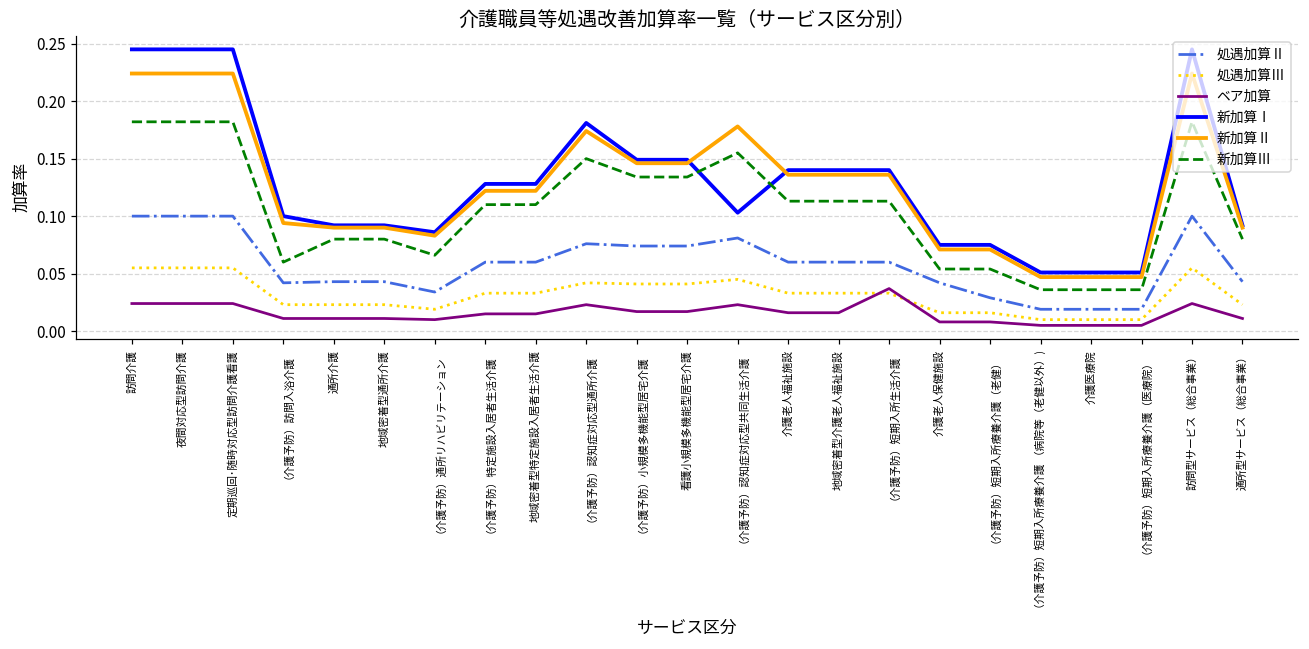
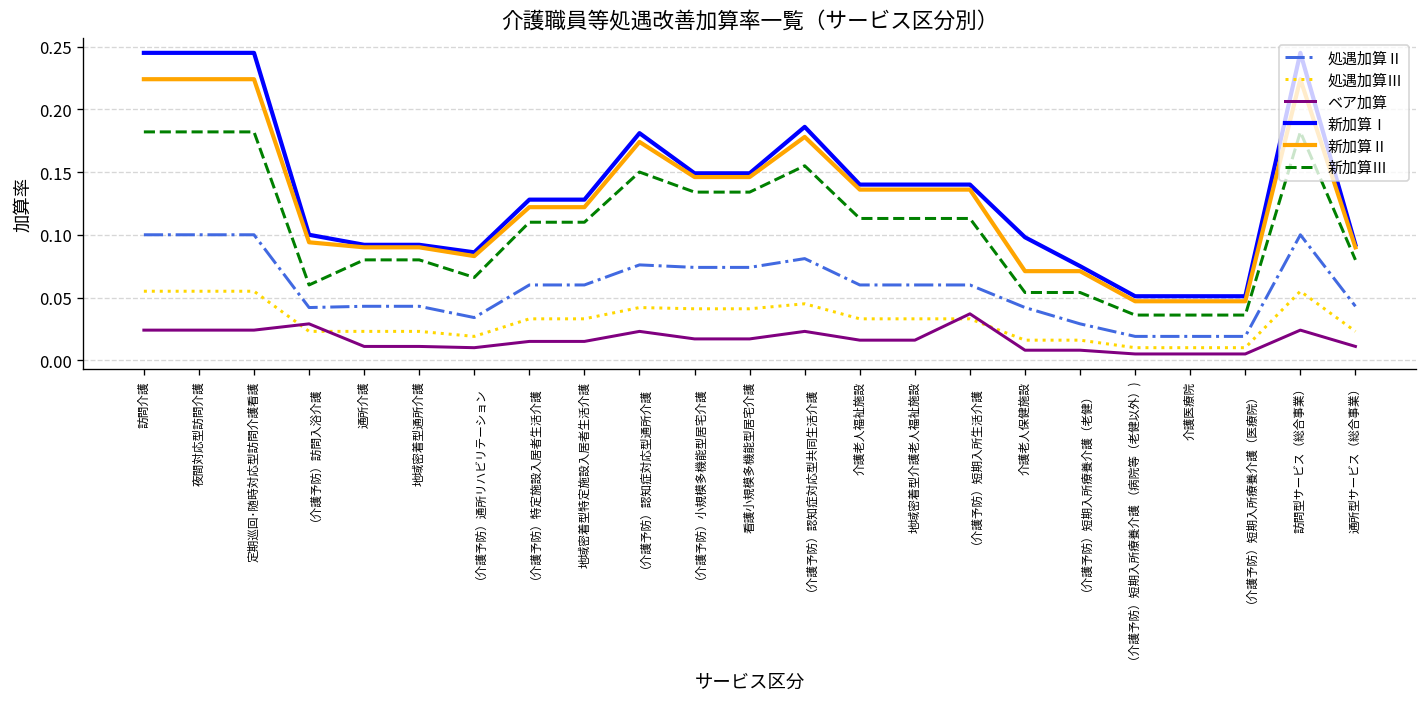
  {
    "処遇加算Ⅱ": {
      "訪問介護": 0.100,
      "夜間対応型訪問介護": 0.100,
      "定期巡回･随時対応型訪問介護看護": 0.100,
      "（介護予防）訪問入浴介護": 0.042,
      "通所介護": 0.043,
      "地域密着型通所介護": 0.043,
      "（介護予防）通所リハビリテーション": 0.034,
      "（介護予防）特定施設入居者生活介護": 0.060,
      "地域密着型特定施設入居者生活介護": 0.060,
      "（介護予防）認知症対応型通所介護": 0.076,
      "（介護予防）小規模多機能型居宅介護": 0.074,
      "看護小規模多機能型居宅介護": 0.074,
      "（介護予防）認知症対応型共同生活介護": 0.081,
      "介護老人福祉施設": 0.060,
      "地域密着型介護老人福祉施設": 0.060,
      "（介護予防）短期入所生活介護": 0.060,
      "介護老人保健施設": 0.042,
      "（介護予防）短期入所療養介護（老健）": 0.029,
      "（介護予防）短期入所療養介護 （病院等（老健以外）)": 0.019,
      "介護医療院": 0.019,
      "（介護予防）短期入所療養介護（医療院）": 0.019,
      "訪問型サービス（総合事業）": 0.100,
      "通所型サービス（総合事業）": 0.043
    },
    "ベア加算": {
      "訪問介護": 0.024,
      "夜間対応型訪問介護": 0.024,
      "定期巡回･随時対応型訪問介護看護": 0.024,
-     "（介護予防）訪問入浴介護": 0.011,
+     "（介護予防）訪問入浴介護": 0.029,
      "通所介護": 0.011,
      "地域密着型通所介護": 0.011,
      "（介護予防）通所リハビリテーション": 0.010,
      "（介護予防）特定施設入居者生活介護": 0.015,
      "地域密着型特定施設入居者生活介護": 0.015,
      "（介護予防）認知症対応型通所介護": 0.023,
      "（介護予防）小規模多機能型居宅介護": 0.017,
      "看護小規模多機能型居宅介護": 0.017,
      "（介護予防）認知症対応型共同生活介護": 0.023,
      "介護老人福祉施設": 0.016,
      "地域密着型介護老人福祉施設": 0.016,
      "（介護予防）短期入所生活介護": 0.037,
      "介護老人保健施設": 0.008,
      "（介護予防）短期入所療養介護（老健）": 0.008,
      "（介護予防）短期入所療養介護 （病院等（老健以外）)": 0.005,
      "介護医療院": 0.005,
      "（介護予防）短期入所療養介護（医療院）": 0.005,
      "訪問型サービス（総合事業）": 0.024,
      "通所型サービス（総合事業）": 0.011
    },
    "新加算Ⅰ": {
      "訪問介護": 0.245,
      "夜間対応型訪問介護": 0.245,
      "定期巡回･随時対応型訪問介護看護": 0.245,
      "（介護予防）訪問入浴介護": 0.100,
      "（介護予防）通所リハビリテーション": 0.086,
      "（介護予防）特定施設入居者生活介護": 0.128,
      "地域密着型特定施設入居者生活介護": 0.128,
      "（介護予防）認知症対応型通所介護": 0.181,
      "（介護予防）小規模多機能型居宅介護": 0.149,
      "看護小規模多機能型居宅介護": 0.149,
-     "（介護予防）認知症対応型共同生活介護": 0.103,
+     "（介護予防）認知症対応型共同生活介護": 0.186,
      "介護老人福祉施設": 0.140,
      "地域密着型介護老人福祉施設": 0.140,
      "（介護予防）短期入所生活介護": 0.140,
-     "介護老人保健施設": 0.075,
+     "介護老人保健施設": 0.098,
      "（介護予防）短期入所療養介護（老健）": 0.075,
      "（介護予防）短期入所療養介護 （病院等（老健以外）)": 0.051,
      "介護医療院": 0.051,
      "（介護予防）短期入所療養介護（医療院）": 0.051
    },
    "新加算Ⅲ": {
      "訪問介護": 0.182,
      "夜間対応型訪問介護": 0.182,
      "定期巡回･随時対応型訪問介護看護": 0.182,
      "（介護予防）訪問入浴介護": 0.060,
      "通所介護": 0.080,
      "地域密着型通所介護": 0.080,
      "（介護予防）通所リハビリテーション": 0.066,
      "（介護予防）特定施設入居者生活介護": 0.110,
      "地域密着型特定施設入居者生活介護": 0.110,
      "（介護予防）認知症対応型通所介護": 0.150,
      "（介護予防）小規模多機能型居宅介護": 0.134,
      "看護小規模多機能型居宅介護": 0.134,
      "（介護予防）認知症対応型共同生活介護": 0.155,
      "介護老人福祉施設": 0.113,
      "地域密着型介護老人福祉施設": 0.113,
      "（介護予防）短期入所生活介護": 0.113,
      "介護老人保健施設": 0.054,
      "（介護予防）短期入所療養介護（老健）": 0.054,
      "（介護予防）短期入所療養介護 （病院等（老健以外）)": 0.036,
      "介護医療院": 0.036,
      "（介護予防）短期入所療養介護（医療院）": 0.036,
      "通所型サービス（総合事業）": 0.080
    }
  }
